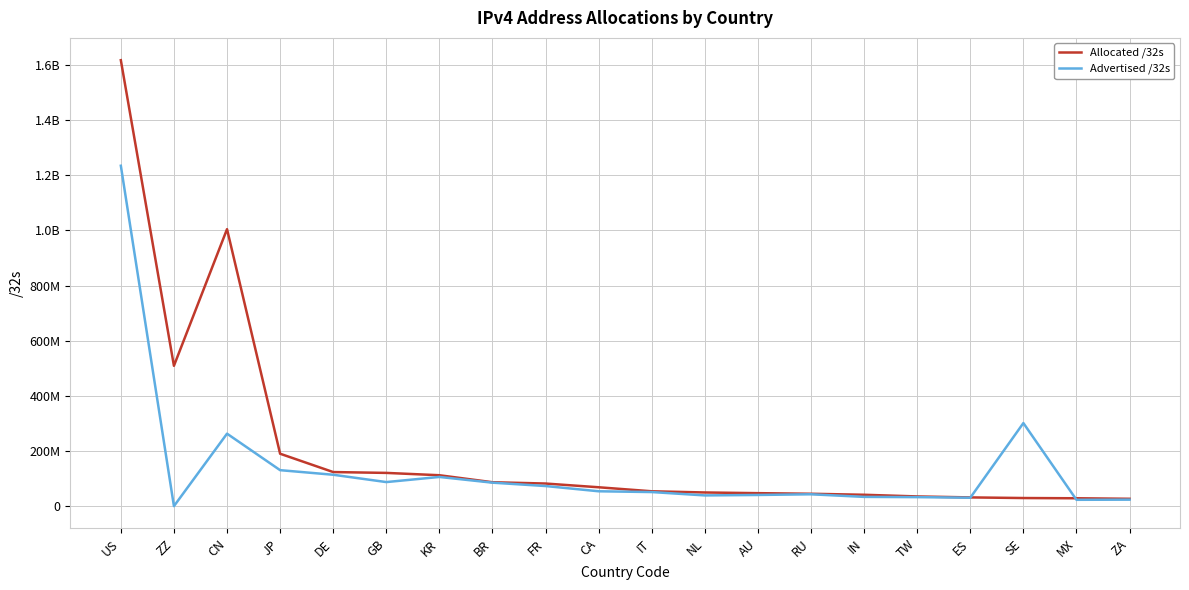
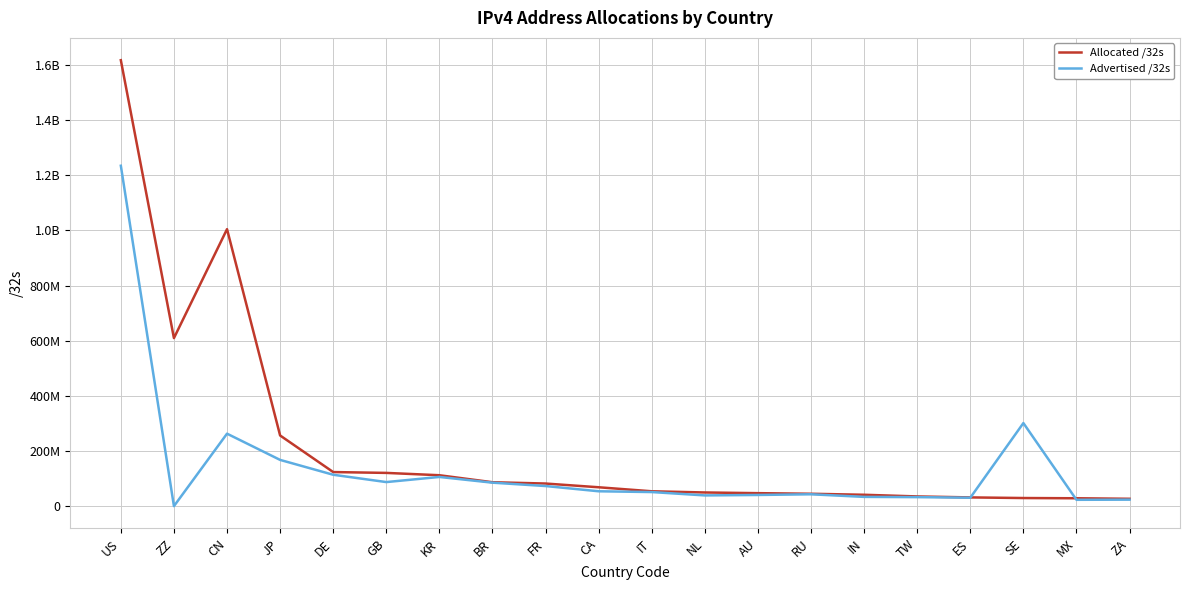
  {
    "Allocated /32s": {
      "US": 1620000000,
-     "ZZ": 510000000,
+     "ZZ": 610000000,
      "CN": 1000000000,
-     "JP": 190000000,
+     "JP": 260000000,
      "DE": 120000000,
      "GB": 120000000,
      "CA": 70000000,
      "NL": 50000000,
      "SE": 30000000
    },
    "Advertised /32s": {
      "US": 1230000000,
      "ZZ": 0,
      "CN": 260000000,
-     "JP": 130000000,
+     "JP": 170000000,
      "DE": 110000000,
      "GB": 90000000,
      "CA": 50000000,
      "NL": 40000000,
      "SE": 300000000
    }
  }
